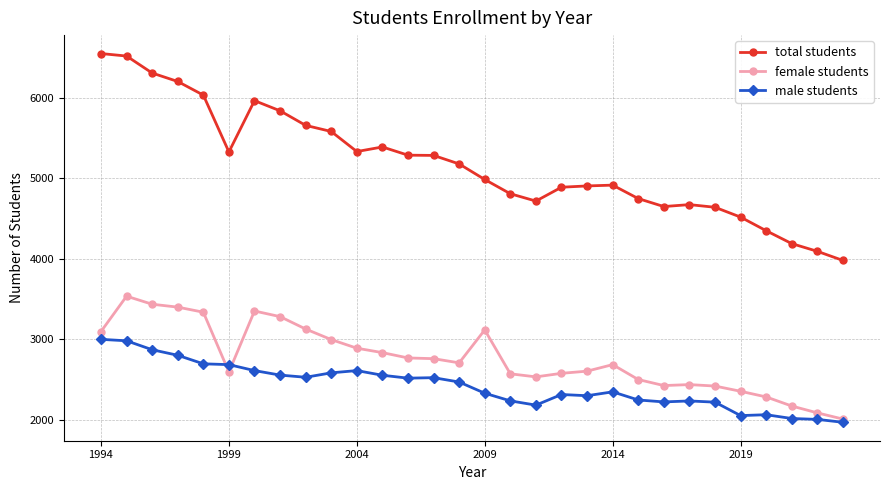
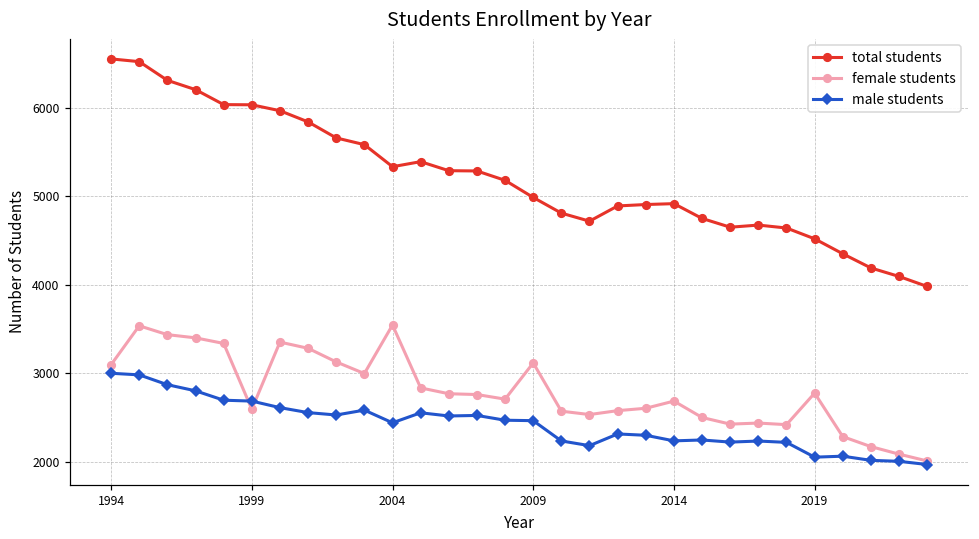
  {
    "total students": {
      "1994": 6500,
-     "1999": 5300,
+     "1999": 6000,
      "2004": 5300,
      "2009": 5000,
      "2014": 4900,
      "2019": 4500
    },
    "female students": {
      "1994": 3100,
      "1999": 2600,
-     "2004": 2900,
+     "2004": 3500,
      "2009": 3100,
      "2014": 2700,
-     "2019": 2400
+     "2019": 2800
    },
    "male students": {
      "1994": 3000,
      "1999": 2700,
-     "2004": 2600,
-     "2009": 2300,
-     "2014": 2300,
+     "2004": 2400,
+     "2009": 2500,
+     "2014": 2200,
      "2019": 2100
    }
  }
